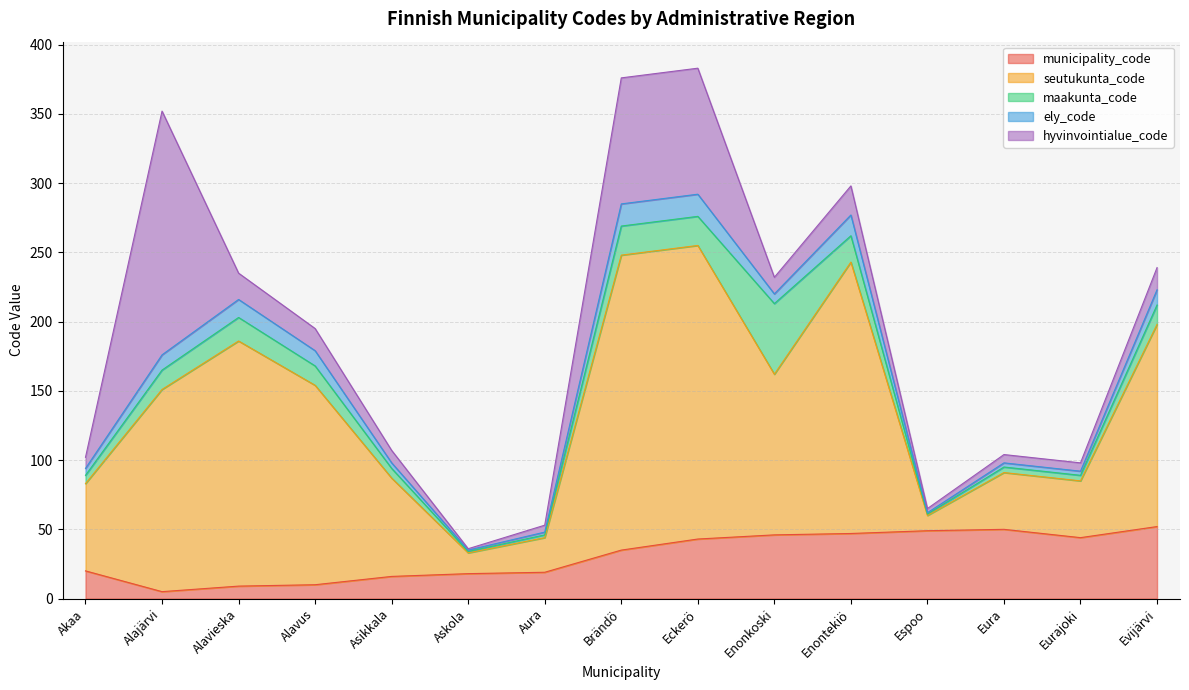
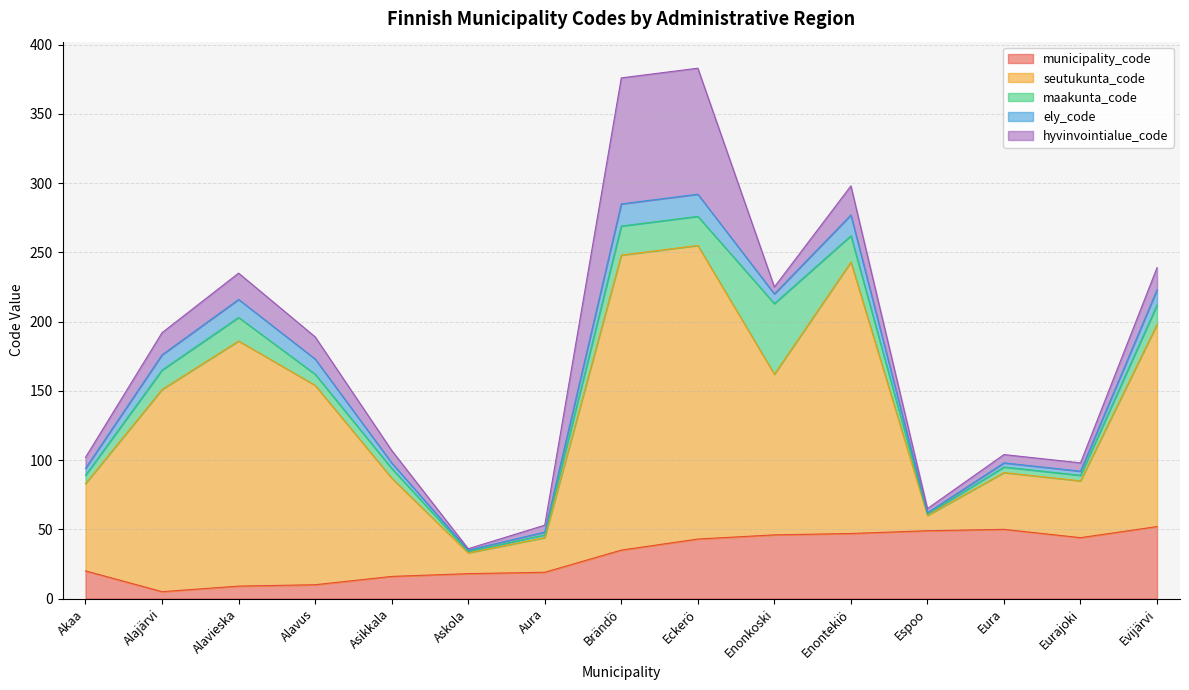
  {
    "municipality_code": {
      "Akaa": 20,
      "Alajärvi": 5,
      "Alavieska": 9,
      "Alavus": 10,
      "Asikkala": 16,
      "Askola": 18,
      "Aura": 19,
      "Brändö": 35,
      "Eckerö": 43,
      "Enonkoski": 46,
      "Enontekiö": 47,
      "Espoo": 49,
      "Eura": 50,
      "Eurajoki": 44,
      "Evijärvi": 52
    },
    "seutukunta_code": {
      "Akaa": 63,
      "Alajärvi": 146,
      "Alavieska": 177,
      "Alavus": 144,
      "Asikkala": 71,
      "Aura": 25,
      "Brändö": 213,
      "Eckerö": 212,
      "Enonkoski": 116,
      "Enontekiö": 196,
      "Eura": 41,
      "Eurajoki": 41,
      "Evijärvi": 146
    },
    "maakunta_code": {
      "Akaa": 6,
      "Alajärvi": 14,
      "Alavieska": 17,
-     "Alavus": 14,
+     "Alavus": 8,
      "Asikkala": 7,
      "Aura": 2,
      "Brändö": 21,
      "Eckerö": 21,
      "Enonkoski": 51,
      "Enontekiö": 19,
      "Eura": 4,
      "Eurajoki": 4,
      "Evijärvi": 14
    },
    "ely_code": {
      "Akaa": 5,
      "Alajärvi": 11,
      "Alavieska": 13,
      "Alavus": 11,
      "Asikkala": 4,
      "Aura": 2,
      "Brändö": 16,
      "Eckerö": 16,
      "Enonkoski": 7,
      "Enontekiö": 15,
      "Eura": 3,
      "Eurajoki": 3,
      "Evijärvi": 11
    },
    "hyvinvointialue_code": {
      "Akaa": 8,
-     "Alajärvi": 176,
+     "Alajärvi": 16,
      "Alavieska": 19,
      "Alavus": 16,
      "Asikkala": 9,
      "Aura": 5,
      "Brändö": 91,
      "Eckerö": 91,
-     "Enonkoski": 12,
+     "Enonkoski": 5,
      "Enontekiö": 21,
      "Espoo": 3,
      "Eura": 6,
      "Eurajoki": 6,
      "Evijärvi": 16
    }
  }
